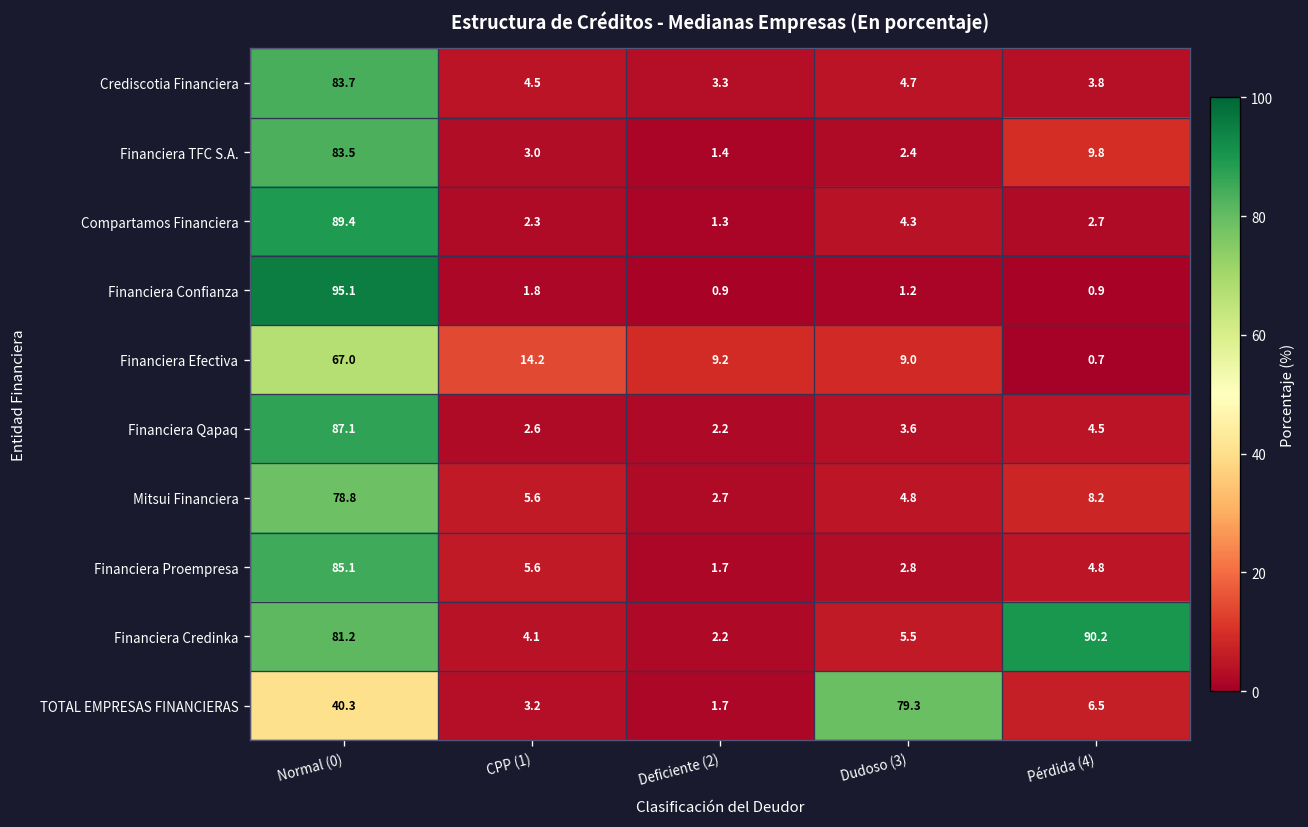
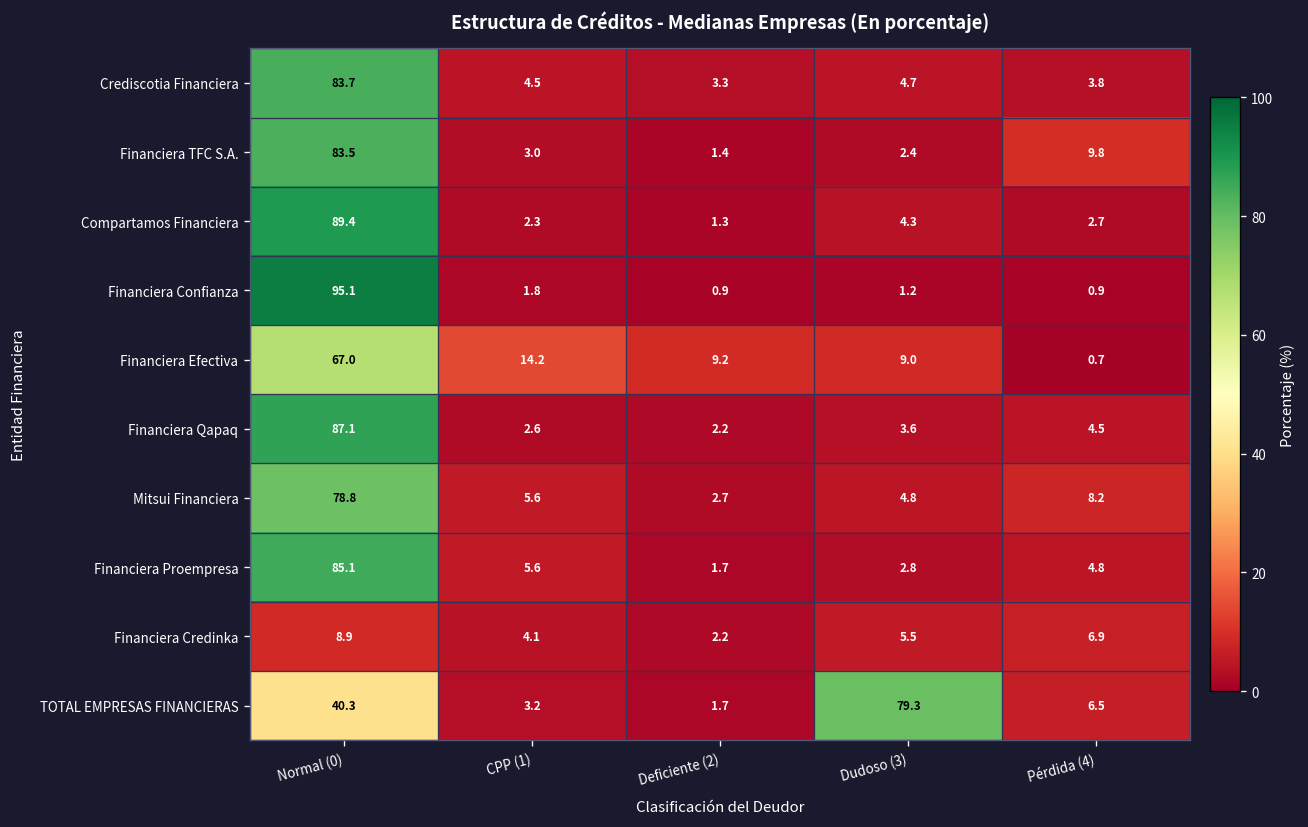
  {
    "Crediscotia Financiera": {
      "Normal (0)": 83.7,
      "CPP (1)": 4.5,
      "Deficiente (2)": 3.3,
      "Dudoso (3)": 4.7,
      "Pérdida (4)": 3.8
    },
    "Financiera TFC S.A.": {
      "Normal (0)": 83.5,
      "CPP (1)": 3.0,
      "Deficiente (2)": 1.4,
      "Dudoso (3)": 2.4,
      "Pérdida (4)": 9.8
    },
    "Compartamos Financiera": {
      "Normal (0)": 89.4,
      "CPP (1)": 2.3,
      "Deficiente (2)": 1.3,
      "Dudoso (3)": 4.3,
      "Pérdida (4)": 2.7
    },
    "Financiera Confianza": {
      "Normal (0)": 95.1,
      "CPP (1)": 1.8,
      "Deficiente (2)": 0.9,
      "Dudoso (3)": 1.2,
      "Pérdida (4)": 0.9
    },
    "Financiera Efectiva": {
      "Normal (0)": 67.0,
      "CPP (1)": 14.2,
      "Deficiente (2)": 9.2,
      "Dudoso (3)": 9.0,
      "Pérdida (4)": 0.7
    },
    "Financiera Qapaq": {
      "Normal (0)": 87.1,
      "CPP (1)": 2.6,
      "Deficiente (2)": 2.2,
      "Dudoso (3)": 3.6,
      "Pérdida (4)": 4.5
    },
    "Mitsui Financiera": {
      "Normal (0)": 78.8,
      "CPP (1)": 5.6,
      "Deficiente (2)": 2.7,
      "Dudoso (3)": 4.8,
      "Pérdida (4)": 8.2
    },
    "Financiera Proempresa": {
      "Normal (0)": 85.1,
      "CPP (1)": 5.6,
      "Deficiente (2)": 1.7,
      "Dudoso (3)": 2.8,
      "Pérdida (4)": 4.8
    },
    "Financiera Credinka": {
-     "Normal (0)": 81.2,
+     "Normal (0)": 8.9,
      "CPP (1)": 4.1,
      "Deficiente (2)": 2.2,
      "Dudoso (3)": 5.5,
-     "Pérdida (4)": 90.2
+     "Pérdida (4)": 6.9
    },
    "TOTAL EMPRESAS FINANCIERAS": {
      "Normal (0)": 40.3,
      "CPP (1)": 3.2,
      "Deficiente (2)": 1.7,
      "Dudoso (3)": 79.3,
      "Pérdida (4)": 6.5
    }
  }
